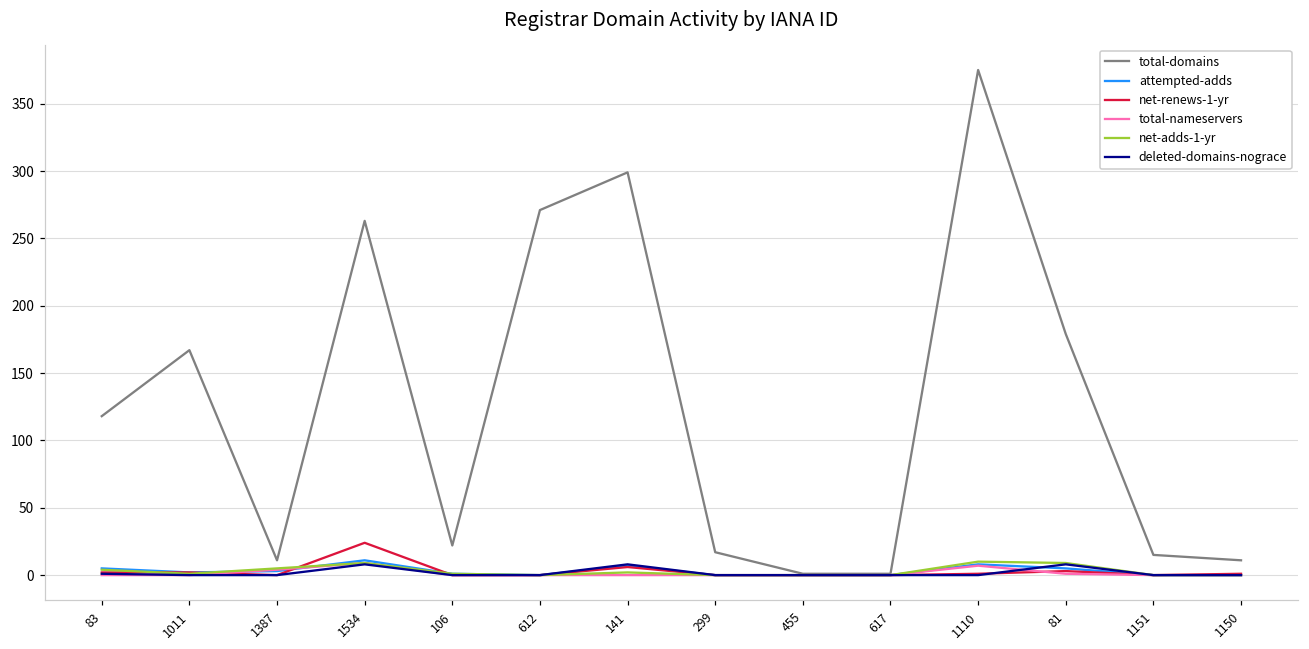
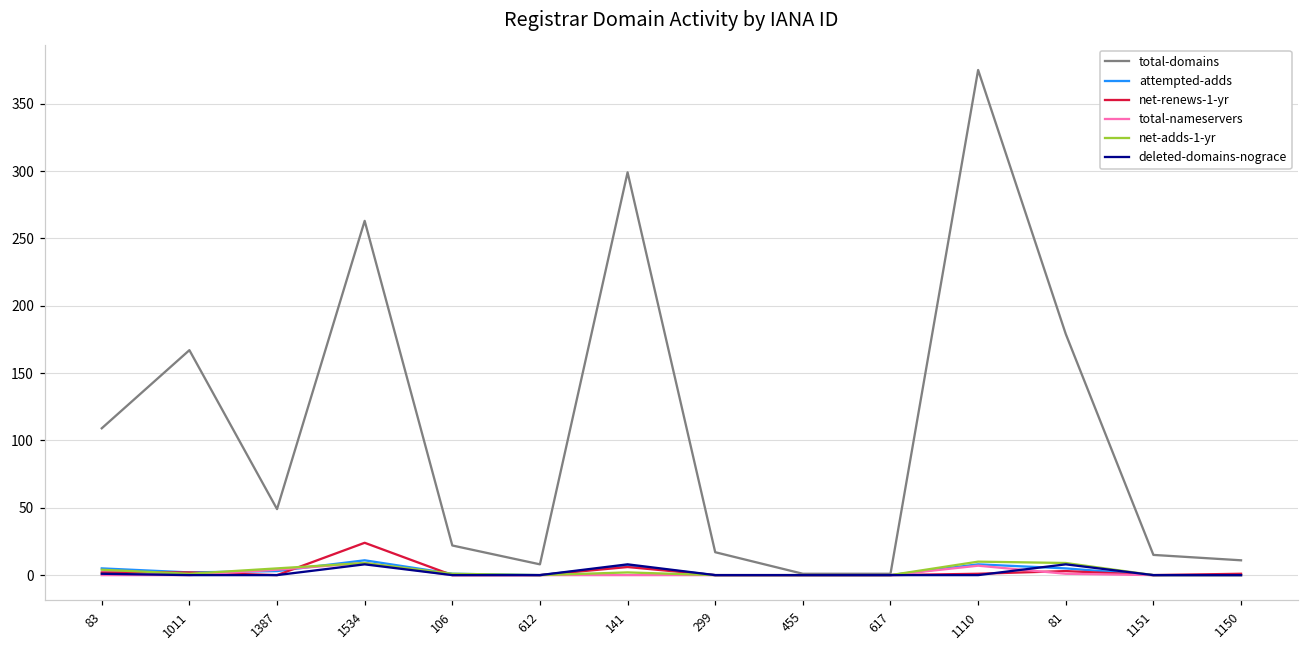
  {
    "total-domains": {
-     "83": 118,
+     "83": 109,
      "1011": 167,
-     "1387": 11,
+     "1387": 49,
      "1534": 263,
      "106": 22,
-     "612": 271,
+     "612": 8,
      "141": 299,
      "299": 17,
      "1110": 375,
      "81": 179,
      "1151": 15,
      "1150": 11
    },
    "net-renews-1-yr": {
      "1534": 24
    }
  }
